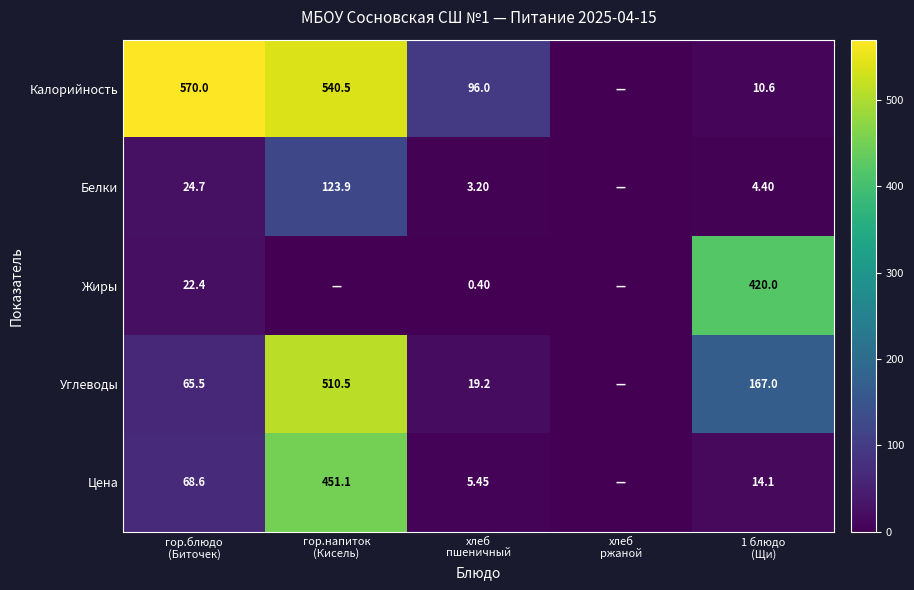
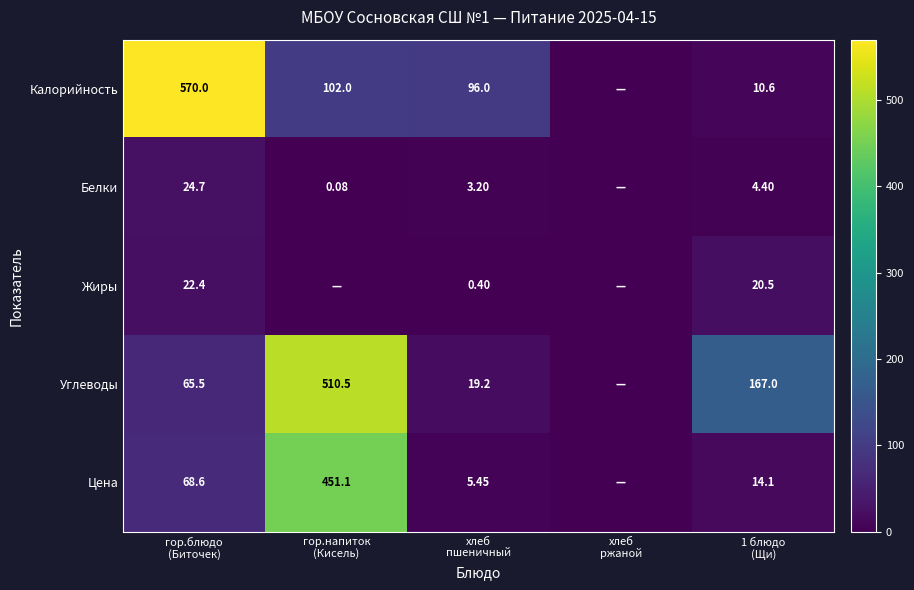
  {
    "Калорийность": {
      "гор.блюдо (Биточек)": 570.0,
-     "гор.напиток (Кисель)": 540.5,
+     "гор.напиток (Кисель)": 102.0,
      "хлеб пшеничный": 96.0,
      "1 блюдо (Щи)": 10.6
    },
    "Белки": {
      "гор.блюдо (Биточек)": 24.7,
-     "гор.напиток (Кисель)": 123.9,
+     "гор.напиток (Кисель)": 0.08,
      "хлеб пшеничный": 3.20,
      "1 блюдо (Щи)": 4.40
    },
    "Жиры": {
      "гор.блюдо (Биточек)": 22.4,
      "хлеб пшеничный": 0.40,
-     "1 блюдо (Щи)": 420.0
+     "1 блюдо (Щи)": 20.5
    },
    "Углеводы": {
      "гор.блюдо (Биточек)": 65.5,
      "гор.напиток (Кисель)": 510.5,
      "хлеб пшеничный": 19.2,
      "1 блюдо (Щи)": 167.0
    },
    "Цена": {
      "гор.блюдо (Биточек)": 68.6,
      "гор.напиток (Кисель)": 451.1,
      "хлеб пшеничный": 5.45,
      "1 блюдо (Щи)": 14.1
    }
  }
